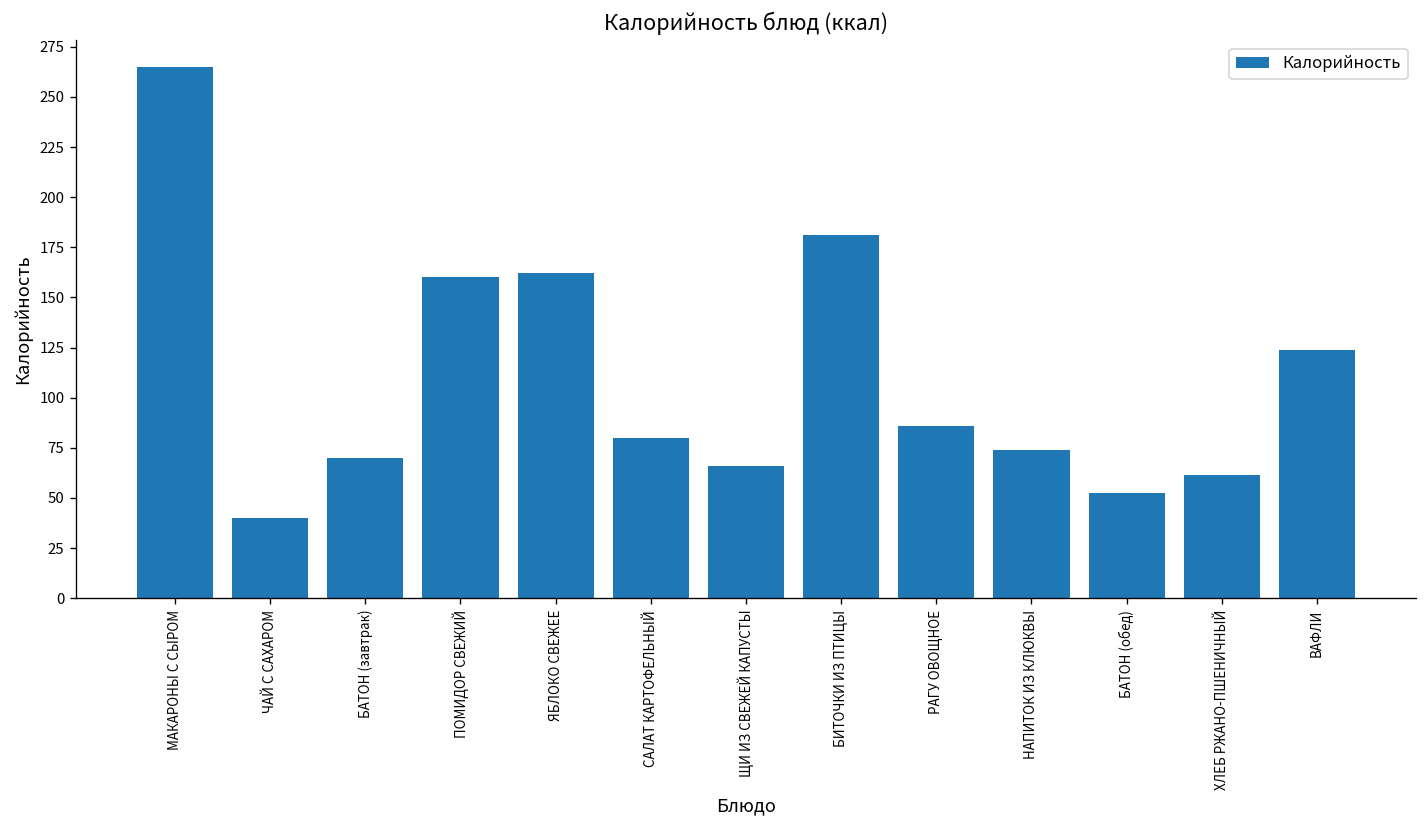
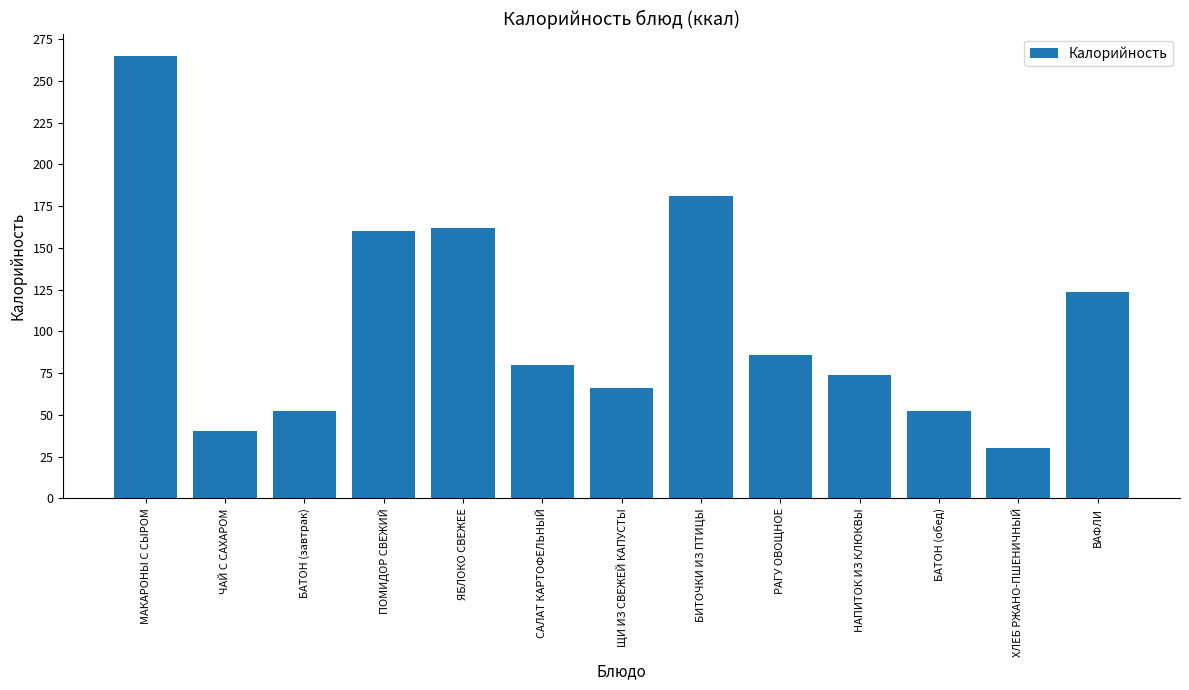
  {
    "МАКАРОНЫ С СЫРОМ": 265,
    "ЧАЙ С САХАРОМ": 40,
-   "БАТОН (завтрак)": 70,
+   "БАТОН (завтрак)": 52,
    "ПОМИДОР СВЕЖИЙ": 160,
    "ЯБЛОКО СВЕЖЕЕ": 162,
    "САЛАТ КАРТОФЕЛЬНЫЙ": 80,
    "ЩИ ИЗ СВЕЖЕЙ КАПУСТЫ": 66,
    "БИТОЧКИ ИЗ ПТИЦЫ": 181,
    "РАГУ ОВОЩНОЕ": 86,
    "НАПИТОК ИЗ КЛЮКВЫ": 74,
    "БАТОН (обед)": 52,
-   "ХЛЕБ РЖАНО-ПШЕНИЧНЫЙ": 61,
+   "ХЛЕБ РЖАНО-ПШЕНИЧНЫЙ": 31,
    "ВАФЛИ": 124
  }
